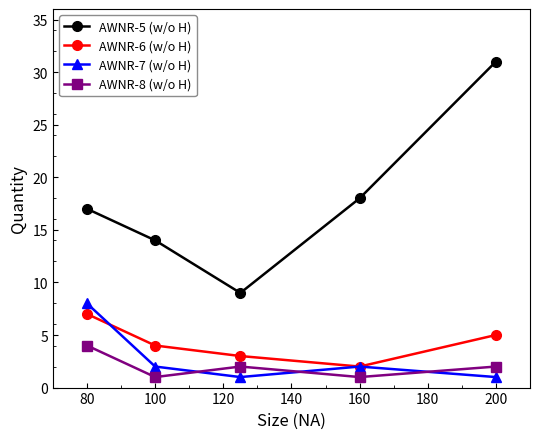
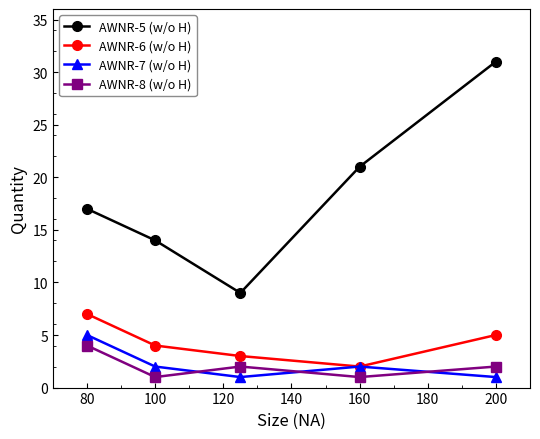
  {
    "AWNR-5 (w/o H)": {
      "80": 17,
      "100": 14,
-     "160": 18,
+     "160": 21,
      "200": 31
    },
    "AWNR-6 (w/o H)": {
      "80": 7,
      "100": 4,
      "200": 5
    },
    "AWNR-7 (w/o H)": {
-     "80": 8,
+     "80": 5,
      "100": 2,
      "200": 1
    },
    "AWNR-8 (w/o H)": {
      "80": 4,
      "100": 1,
      "160": 1,
      "200": 2
    }
  }
